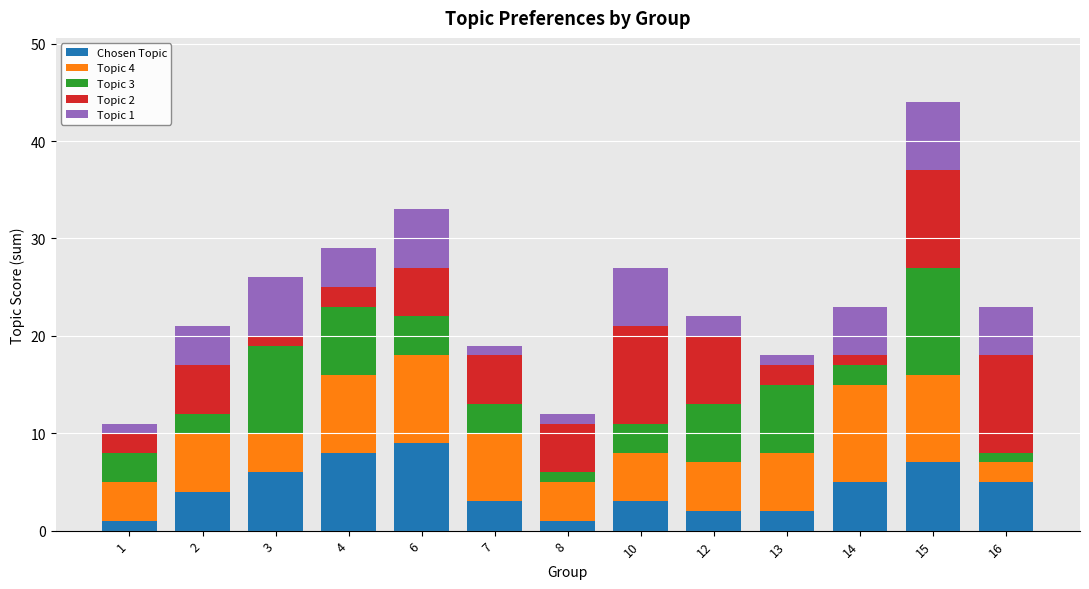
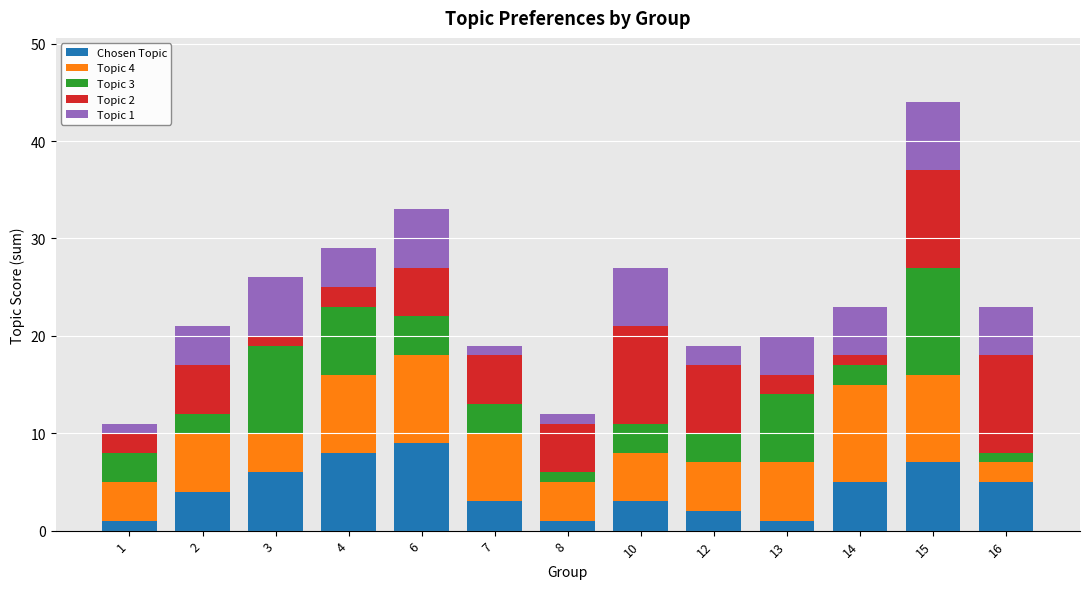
  {
    "Chosen Topic": {
      "1": 1,
      "2": 4,
      "3": 6,
      "4": 8,
      "6": 9,
      "7": 3,
      "8": 1,
      "10": 3,
      "12": 2,
-     "13": 2,
+     "13": 1,
      "14": 5,
      "15": 7,
      "16": 5
    },
    "Topic 4": {
      "1": 4,
      "2": 6,
      "3": 4,
      "4": 8,
      "6": 9,
      "7": 7,
      "8": 4,
      "10": 5,
      "12": 5,
      "13": 6,
      "14": 10,
      "15": 9,
      "16": 2
    },
    "Topic 3": {
      "1": 3,
      "2": 2,
      "3": 9,
      "4": 7,
      "6": 4,
      "7": 3,
      "8": 1,
      "10": 3,
-     "12": 6,
+     "12": 3,
      "13": 7,
      "14": 2,
      "15": 11,
      "16": 1
    },
    "Topic 2": {
      "1": 2,
      "2": 5,
      "3": 1,
      "4": 2,
      "6": 5,
      "7": 5,
      "8": 5,
      "10": 10,
      "12": 7,
      "13": 2,
      "14": 1,
      "15": 10,
      "16": 10
    },
    "Topic 1": {
      "1": 1,
      "2": 4,
      "3": 6,
      "4": 4,
      "6": 6,
      "7": 1,
      "8": 1,
      "10": 6,
      "12": 2,
-     "13": 1,
+     "13": 4,
      "14": 5,
      "15": 7,
      "16": 5
    }
  }
